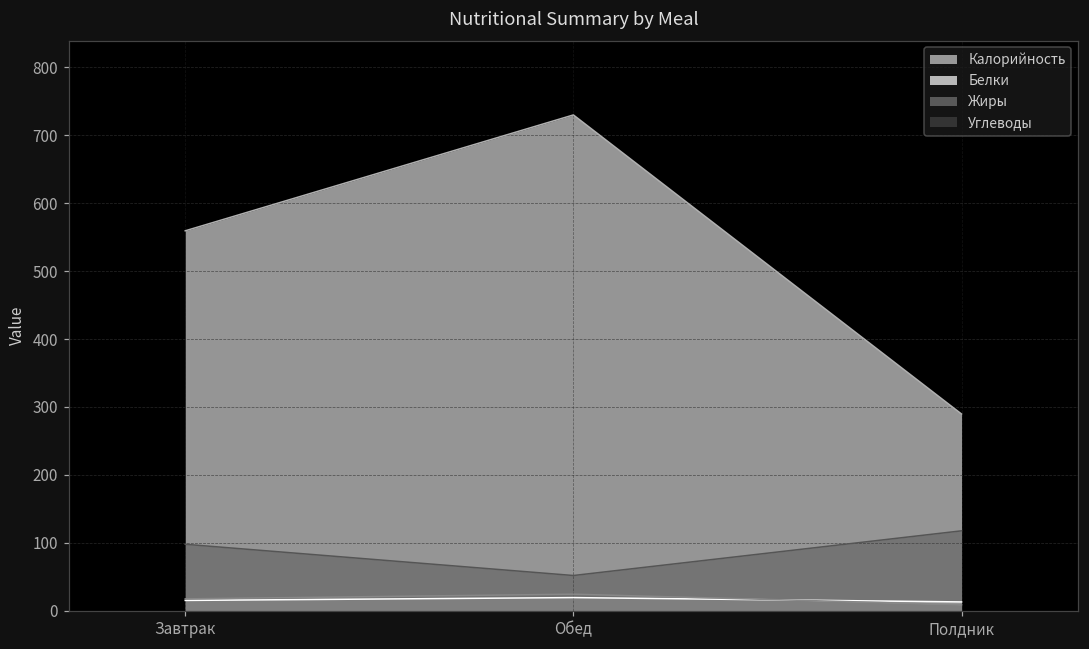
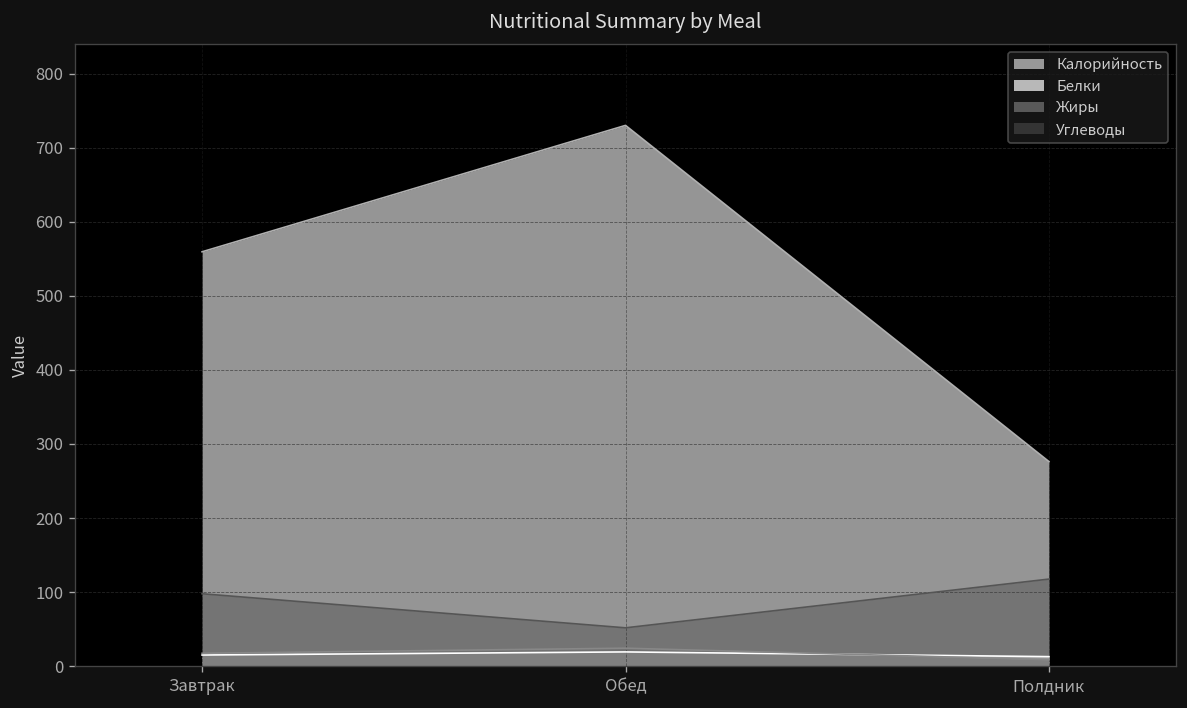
  {
    "Калорийность": {
      "Завтрак": 560,
      "Обед": 730,
-     "Полдник": 290
+     "Полдник": 280
    },
    "Белки": {
      "Обед": 20
    },
    "Жиры": {
      "Обед": 20
    },
    "Углеводы": {
      "Завтрак": 100,
      "Обед": 50,
      "Полдник": 120
    }
  }
